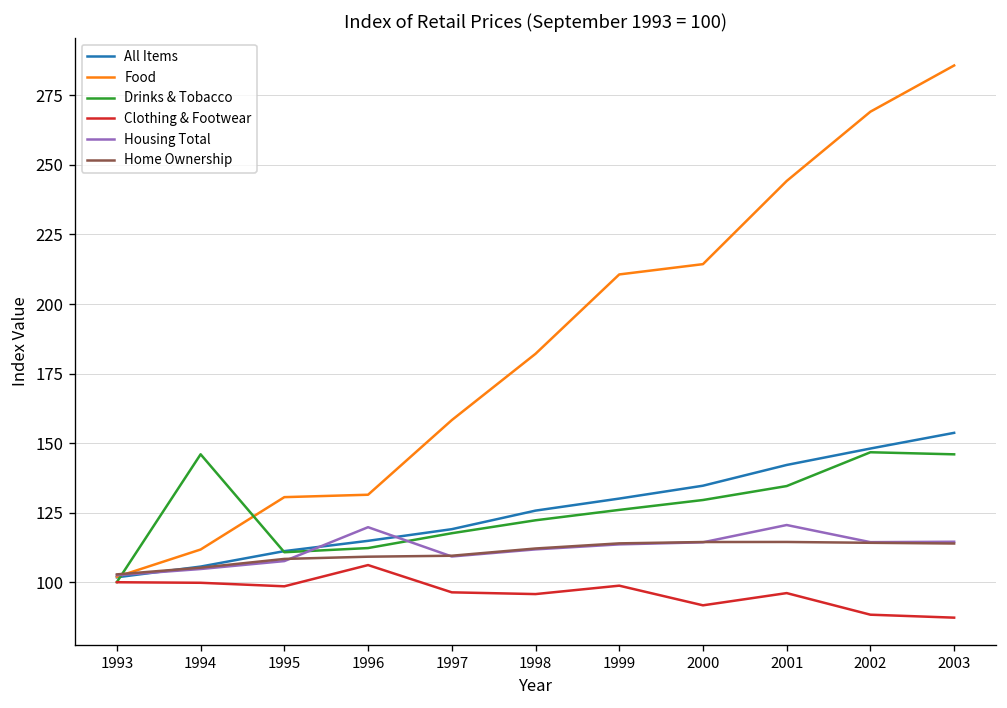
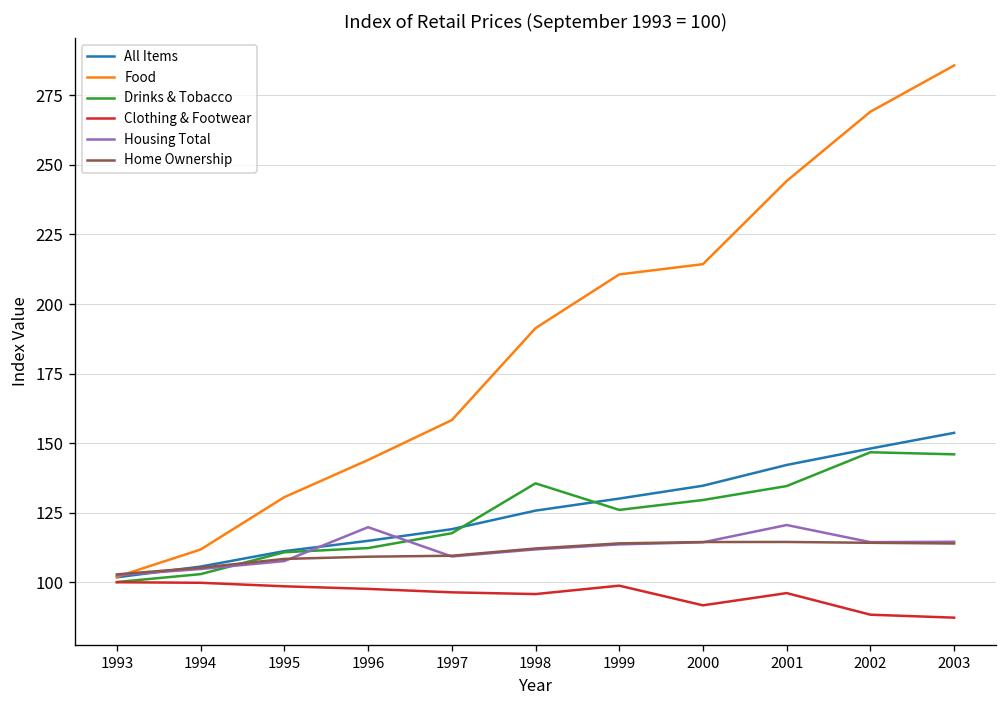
  {
    "All Items": {
      "1996": 115,
      "1997": 119,
      "1998": 126,
      "1999": 130,
      "2000": 135,
      "2001": 142,
      "2002": 148,
      "2003": 154
    },
    "Food": {
      "1994": 112,
      "1995": 131,
-     "1996": 131,
+     "1996": 144,
      "1997": 158,
-     "1998": 182,
+     "1998": 191,
      "1999": 211,
      "2000": 214,
      "2001": 244,
      "2002": 269,
      "2003": 286
    },
    "Drinks & Tobacco": {
-     "1994": 146,
+     "1994": 103,
      "1996": 112,
      "1997": 118,
-     "1998": 122,
+     "1998": 136,
      "1999": 126,
      "2000": 130,
      "2001": 135,
      "2002": 147,
      "2003": 146
    },
    "Clothing & Footwear": {
      "1994": 100,
      "1995": 99,
-     "1996": 106,
+     "1996": 98,
      "1997": 96,
      "1998": 96,
      "1999": 99,
      "2000": 92,
      "2001": 96,
      "2002": 88,
      "2003": 87
    },
    "Housing Total": {
      "1996": 120,
      "2001": 121
    },
    "Home Ownership": {
      "1996": 109,
      "2001": 114
    }
  }
